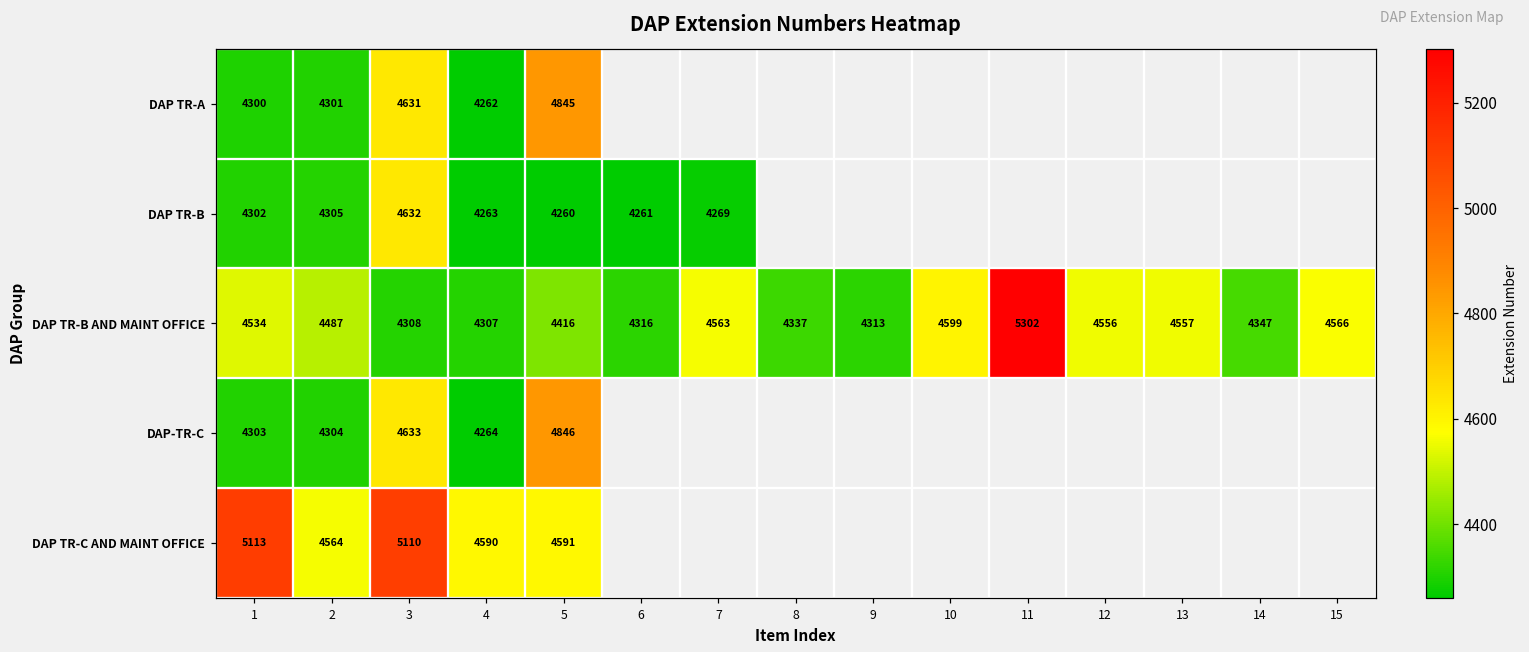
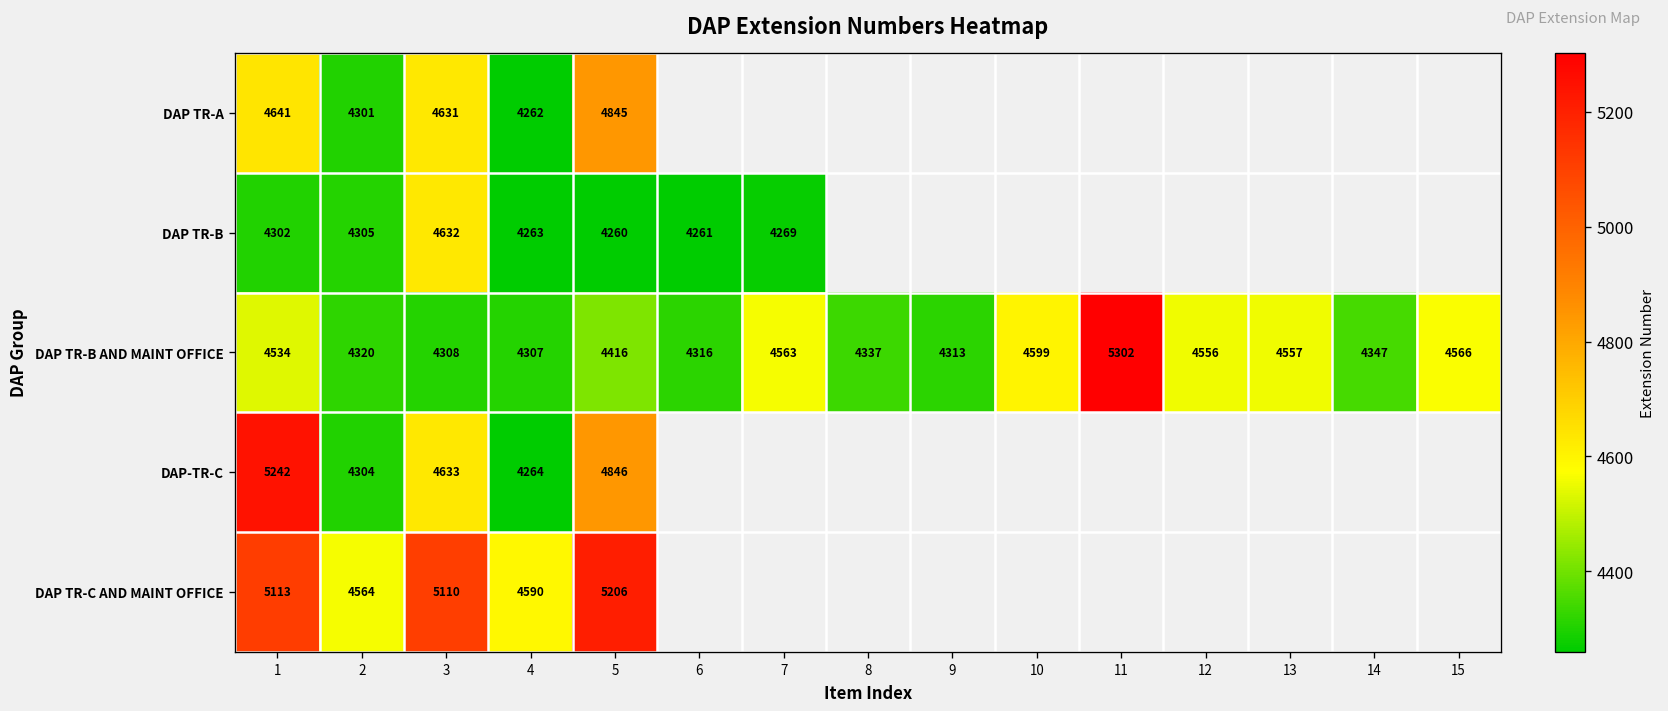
  {
    "DAP TR-A": {
-     "1": 4300,
+     "1": 4641,
      "2": 4301,
      "3": 4631,
      "4": 4262,
      "5": 4845
    },
    "DAP TR-B": {
      "1": 4302,
      "2": 4305,
      "3": 4632,
      "4": 4263,
      "5": 4260,
      "6": 4261,
      "7": 4269
    },
    "DAP TR-B AND MAINT OFFICE": {
      "1": 4534,
-     "2": 4487,
+     "2": 4320,
      "3": 4308,
      "4": 4307,
      "5": 4416,
      "6": 4316,
      "7": 4563,
      "8": 4337,
      "9": 4313,
      "10": 4599,
      "11": 5302,
      "12": 4556,
      "13": 4557,
      "14": 4347,
      "15": 4566
    },
    "DAP-TR-C": {
-     "1": 4303,
+     "1": 5242,
      "2": 4304,
      "3": 4633,
      "4": 4264,
      "5": 4846
    },
    "DAP TR-C AND MAINT OFFICE": {
      "1": 5113,
      "2": 4564,
      "3": 5110,
      "4": 4590,
-     "5": 4591
+     "5": 5206
    }
  }
